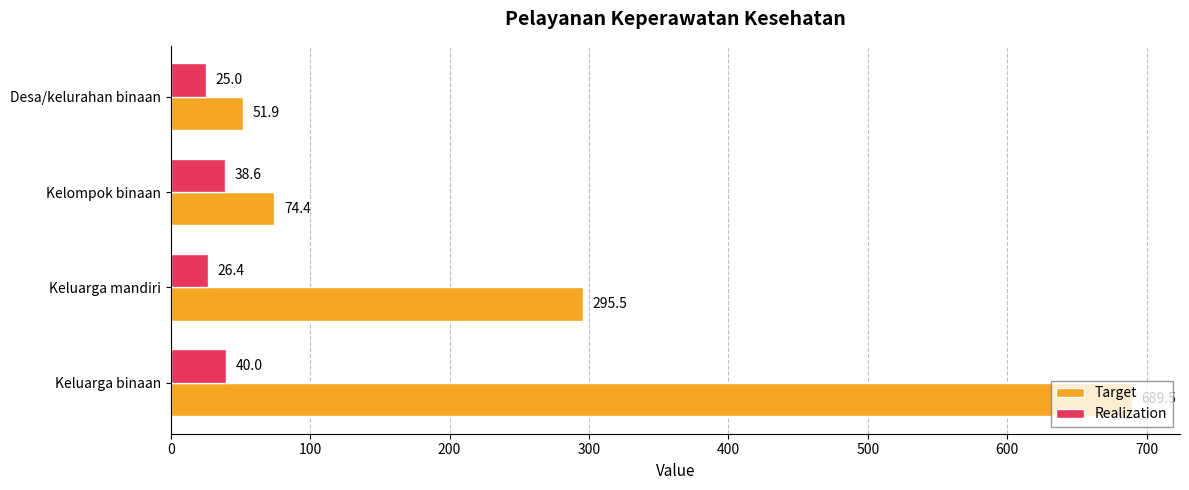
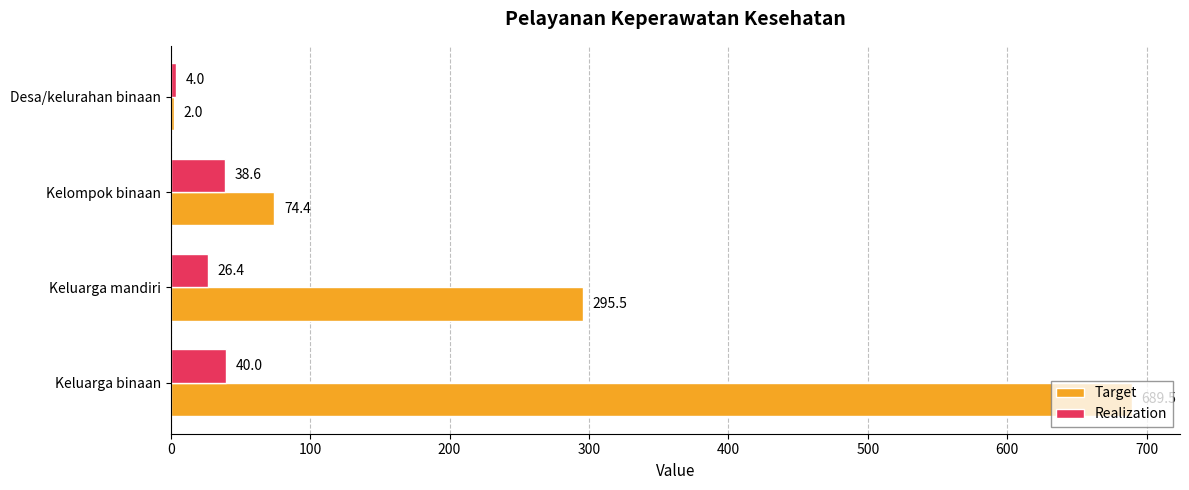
  {
    "Target": {
-     "Desa/kelurahan binaan": 51.9,
+     "Desa/kelurahan binaan": 2.0,
      "Kelompok binaan": 74.4,
      "Keluarga mandiri": 295.5
    },
    "Realization": {
-     "Desa/kelurahan binaan": 25.0,
+     "Desa/kelurahan binaan": 4.0,
      "Kelompok binaan": 38.6,
      "Keluarga mandiri": 26.4,
      "Keluarga binaan": 40.0
    }
  }
